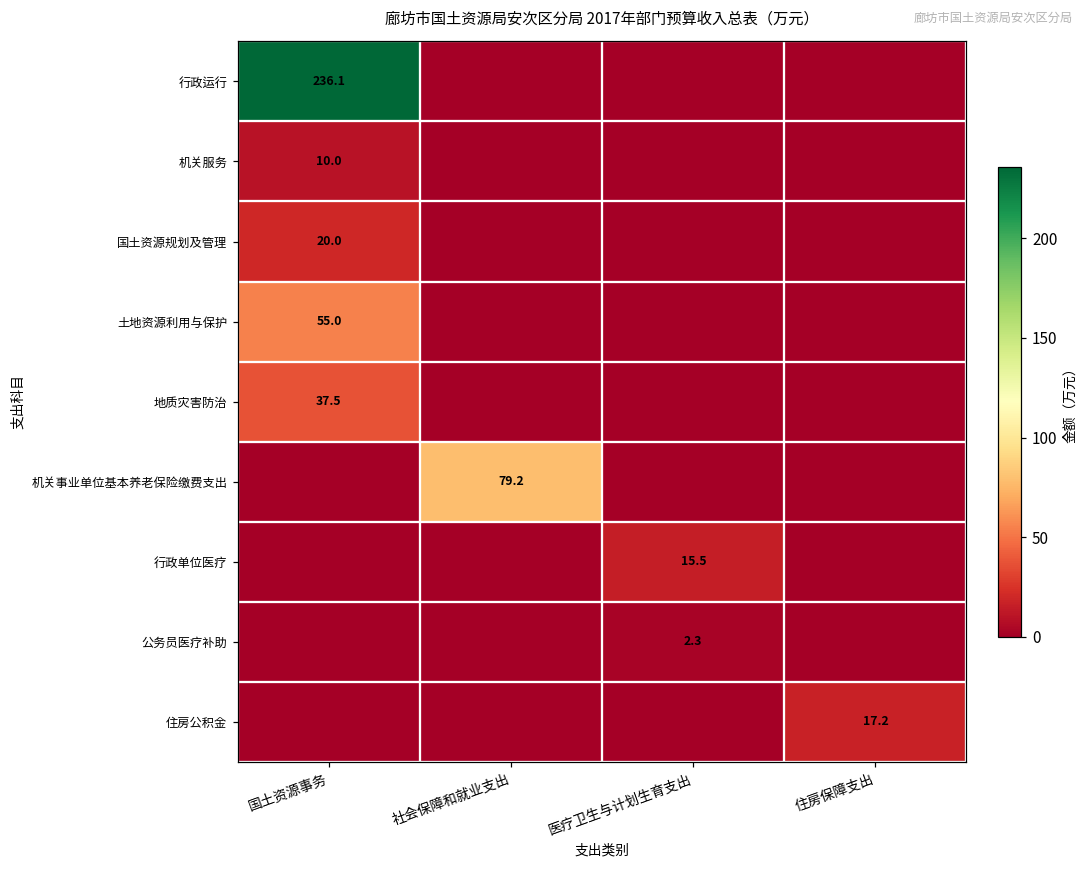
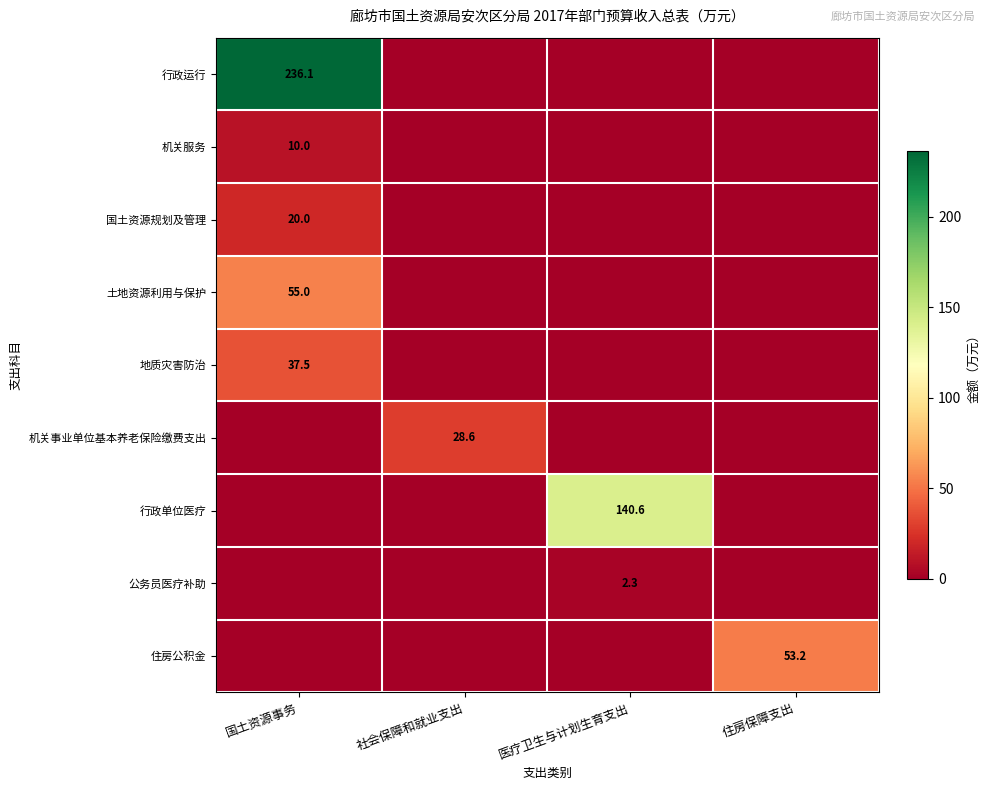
  {
    "行政运行": {
      "国土资源事务": 236.1
    },
    "机关服务": {
      "国土资源事务": 10.0
    },
    "国土资源规划及管理": {
      "国土资源事务": 20.0
    },
    "土地资源利用与保护": {
      "国土资源事务": 55.0
    },
    "地质灾害防治": {
      "国土资源事务": 37.5
    },
    "机关事业单位基本养老保险缴费支出": {
-     "社会保障和就业支出": 79.2
+     "社会保障和就业支出": 28.6
    },
    "行政单位医疗": {
-     "医疗卫生与计划生育支出": 15.5
+     "医疗卫生与计划生育支出": 140.6
    },
    "公务员医疗补助": {
      "医疗卫生与计划生育支出": 2.3
    },
    "住房公积金": {
-     "住房保障支出": 17.2
+     "住房保障支出": 53.2
    }
  }
